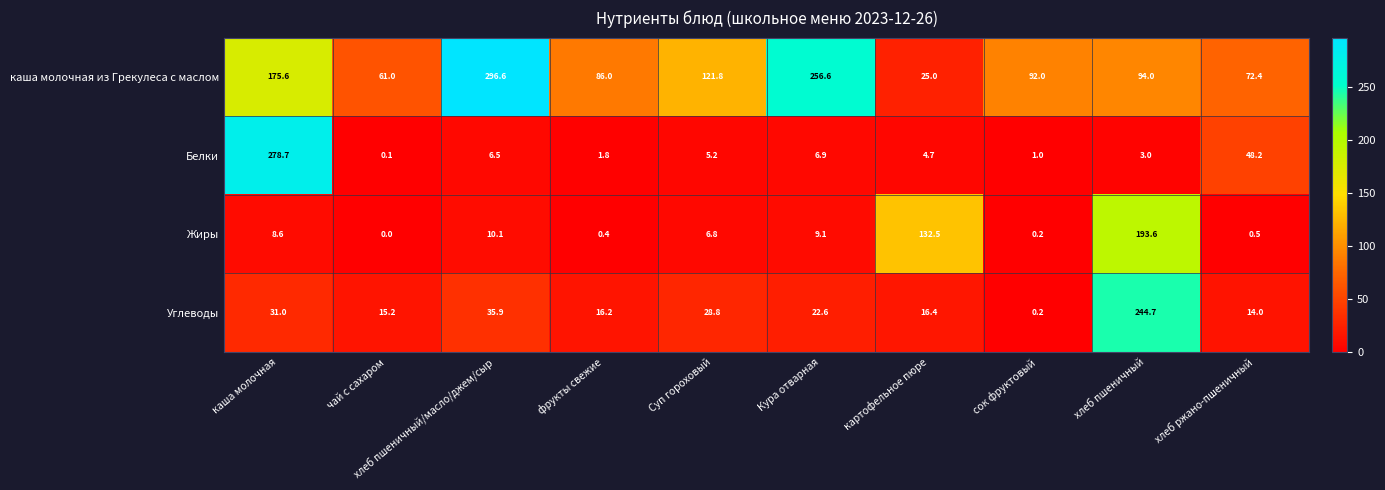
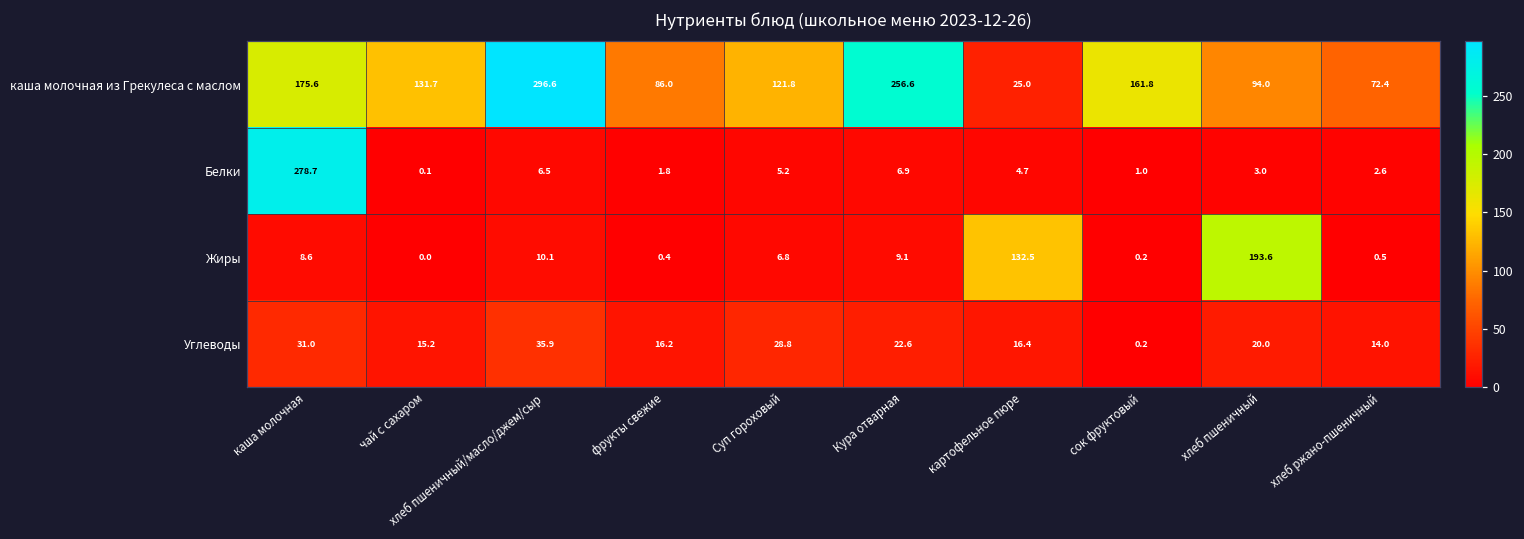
  {
    "каша молочная из Грекулеса с маслом": {
      "каша молочная": 175.6,
-     "чай с сахаром": 61.0,
+     "чай с сахаром": 131.7,
      "хлеб пшеничный/масло/джем/сыр": 296.6,
      "фрукты свежие": 86.0,
      "Суп гороховый": 121.8,
      "Кура отварная": 256.6,
      "картофельное пюре": 25.0,
-     "сок фруктовый": 92.0,
+     "сок фруктовый": 161.8,
      "хлеб пшеничный": 94.0,
      "хлеб ржано-пшеничный": 72.4
    },
    "Белки": {
      "каша молочная": 278.7,
      "чай с сахаром": 0.1,
      "хлеб пшеничный/масло/джем/сыр": 6.5,
      "фрукты свежие": 1.8,
      "Суп гороховый": 5.2,
      "Кура отварная": 6.9,
      "картофельное пюре": 4.7,
      "сок фруктовый": 1.0,
      "хлеб пшеничный": 3.0,
-     "хлеб ржано-пшеничный": 48.2
+     "хлеб ржано-пшеничный": 2.6
    },
    "Жиры": {
      "каша молочная": 8.6,
      "чай с сахаром": 0.0,
      "хлеб пшеничный/масло/джем/сыр": 10.1,
      "фрукты свежие": 0.4,
      "Суп гороховый": 6.8,
      "Кура отварная": 9.1,
      "картофельное пюре": 132.5,
      "сок фруктовый": 0.2,
      "хлеб пшеничный": 193.6,
      "хлеб ржано-пшеничный": 0.5
    },
    "Углеводы": {
      "каша молочная": 31.0,
      "чай с сахаром": 15.2,
      "хлеб пшеничный/масло/джем/сыр": 35.9,
      "фрукты свежие": 16.2,
      "Суп гороховый": 28.8,
      "Кура отварная": 22.6,
      "картофельное пюре": 16.4,
      "сок фруктовый": 0.2,
-     "хлеб пшеничный": 244.7,
+     "хлеб пшеничный": 20.0,
      "хлеб ржано-пшеничный": 14.0
    }
  }
